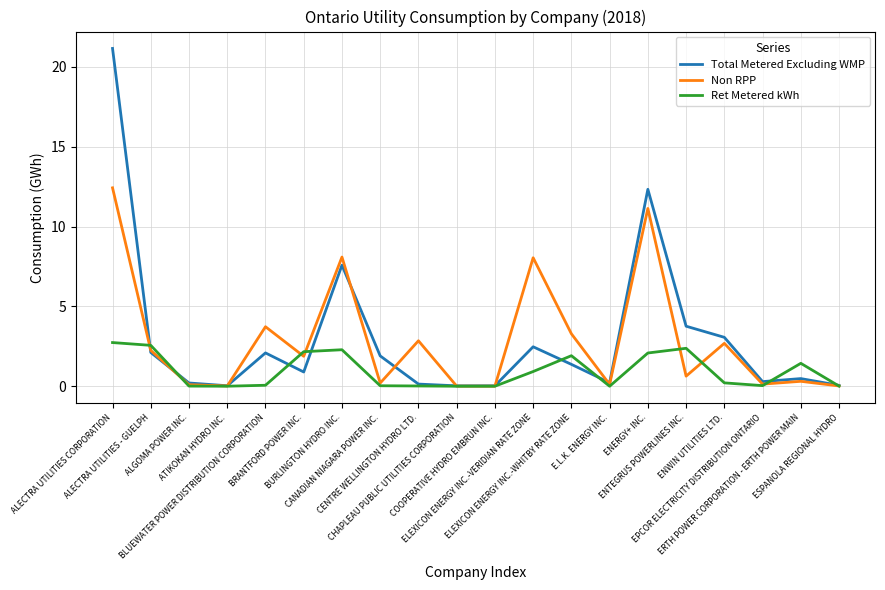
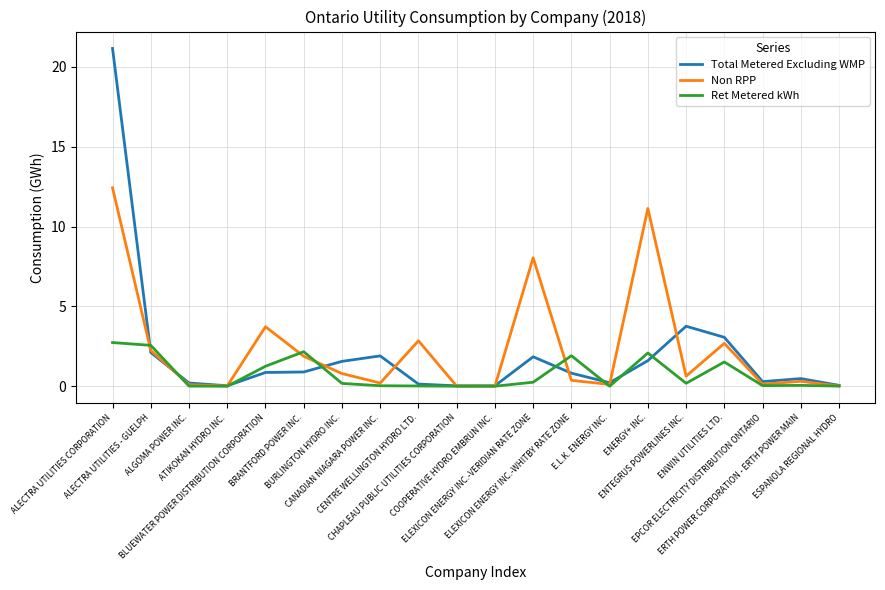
  {
    "Total Metered Excluding WMP": {
      "ALECTRA UTILITIES CORPORATION": 21.2,
-     "BLUEWATER POWER DISTRIBUTION CORPORATION": 2.1,
+     "BLUEWATER POWER DISTRIBUTION CORPORATION": 0.9,
      "BRANTFORD POWER INC.": 0.9,
-     "BURLINGTON HYDRO INC.": 7.6,
+     "BURLINGTON HYDRO INC.": 1.6,
      "CANADIAN NIAGARA POWER INC.": 1.9,
-     "ELEXICON ENERGY INC.-VERIDIAN RATE ZONE": 2.5,
-     "ELEXICON ENERGY INC.-WHITBY RATE ZONE": 1.4,
-     "ENERGY+ INC.": 12.3,
+     "ELEXICON ENERGY INC.-VERIDIAN RATE ZONE": 1.8,
+     "ELEXICON ENERGY INC.-WHITBY RATE ZONE": 0.8,
+     "ENERGY+ INC.": 1.6,
      "ENTEGRUS POWERLINES INC.": 3.8,
      "ENWIN UTILITIES LTD.": 3.1,
      "ERTH POWER CORPORATION - ERTH POWER MAIN": 0.5
    },
    "Non RPP": {
      "ALECTRA UTILITIES CORPORATION": 12.4,
      "BLUEWATER POWER DISTRIBUTION CORPORATION": 3.7,
      "BRANTFORD POWER INC.": 1.9,
-     "BURLINGTON HYDRO INC.": 8.1,
+     "BURLINGTON HYDRO INC.": 0.8,
      "CANADIAN NIAGARA POWER INC.": 0.2,
      "CENTRE WELLINGTON HYDRO LTD.": 2.8,
      "ELEXICON ENERGY INC.-VERIDIAN RATE ZONE": 8.0,
-     "ELEXICON ENERGY INC.-WHITBY RATE ZONE": 3.3,
+     "ELEXICON ENERGY INC.-WHITBY RATE ZONE": 0.4,
      "ENERGY+ INC.": 11.1,
      "ENTEGRUS POWERLINES INC.": 0.6,
      "ENWIN UTILITIES LTD.": 2.7,
      "ERTH POWER CORPORATION - ERTH POWER MAIN": 0.3
    },
    "Ret Metered kWh": {
      "ALECTRA UTILITIES CORPORATION": 2.7,
      "ALECTRA UTILITIES - GUELPH": 2.6,
-     "BLUEWATER POWER DISTRIBUTION CORPORATION": 0.1,
+     "BLUEWATER POWER DISTRIBUTION CORPORATION": 1.2,
      "BRANTFORD POWER INC.": 2.2,
-     "BURLINGTON HYDRO INC.": 2.3,
+     "BURLINGTON HYDRO INC.": 0.2,
      "CANADIAN NIAGARA POWER INC.": 0.0,
-     "ELEXICON ENERGY INC.-VERIDIAN RATE ZONE": 0.9,
+     "ELEXICON ENERGY INC.-VERIDIAN RATE ZONE": 0.3,
      "ELEXICON ENERGY INC.-WHITBY RATE ZONE": 1.9,
      "ENERGY+ INC.": 2.1,
-     "ENTEGRUS POWERLINES INC.": 2.4,
-     "ENWIN UTILITIES LTD.": 0.2,
-     "ERTH POWER CORPORATION - ERTH POWER MAIN": 1.4
+     "ENTEGRUS POWERLINES INC.": 0.2,
+     "ENWIN UTILITIES LTD.": 1.5,
+     "ERTH POWER CORPORATION - ERTH POWER MAIN": 0.1
    }
  }
